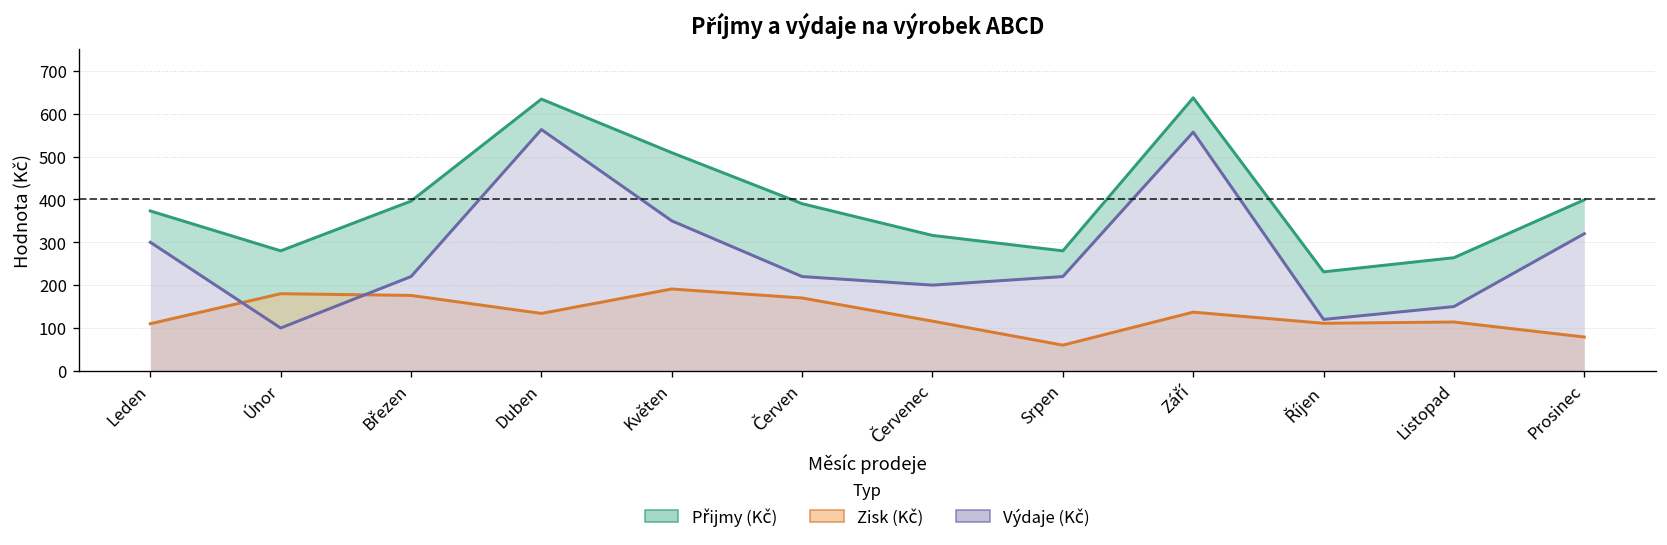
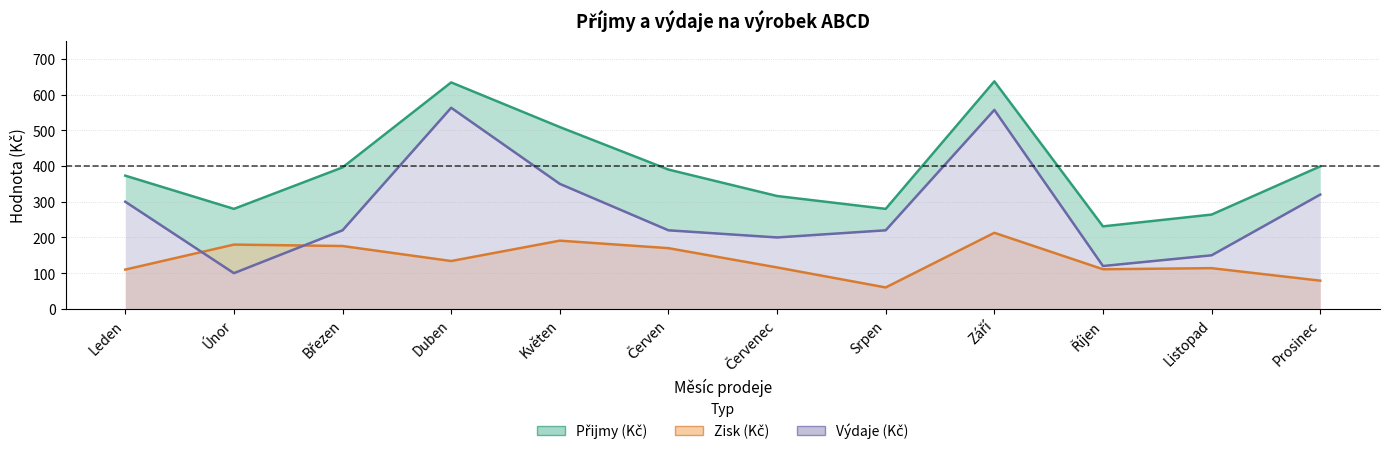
  {
    "Přijmy (Kč)": {
      "Leden": 370,
      "Únor": 280,
      "Březen": 400,
      "Duben": 630,
      "Květen": 510,
      "Červen": 390,
      "Červenec": 320,
      "Srpen": 280,
      "Září": 640,
      "Říjen": 230,
      "Listopad": 260,
      "Prosinec": 400
    },
    "Zisk (Kč)": {
      "Leden": 110,
      "Únor": 180,
      "Březen": 180,
      "Duben": 130,
      "Květen": 190,
      "Červen": 170,
      "Červenec": 120,
      "Srpen": 60,
-     "Září": 140,
+     "Září": 210,
      "Říjen": 110,
      "Listopad": 110,
      "Prosinec": 80
    },
    "Výdaje (Kč)": {
      "Leden": 300,
      "Únor": 100,
      "Březen": 220,
      "Duben": 560,
      "Květen": 350,
      "Červen": 220,
      "Červenec": 200,
      "Srpen": 220,
      "Září": 560,
      "Říjen": 120,
      "Listopad": 150,
      "Prosinec": 320
    }
  }
